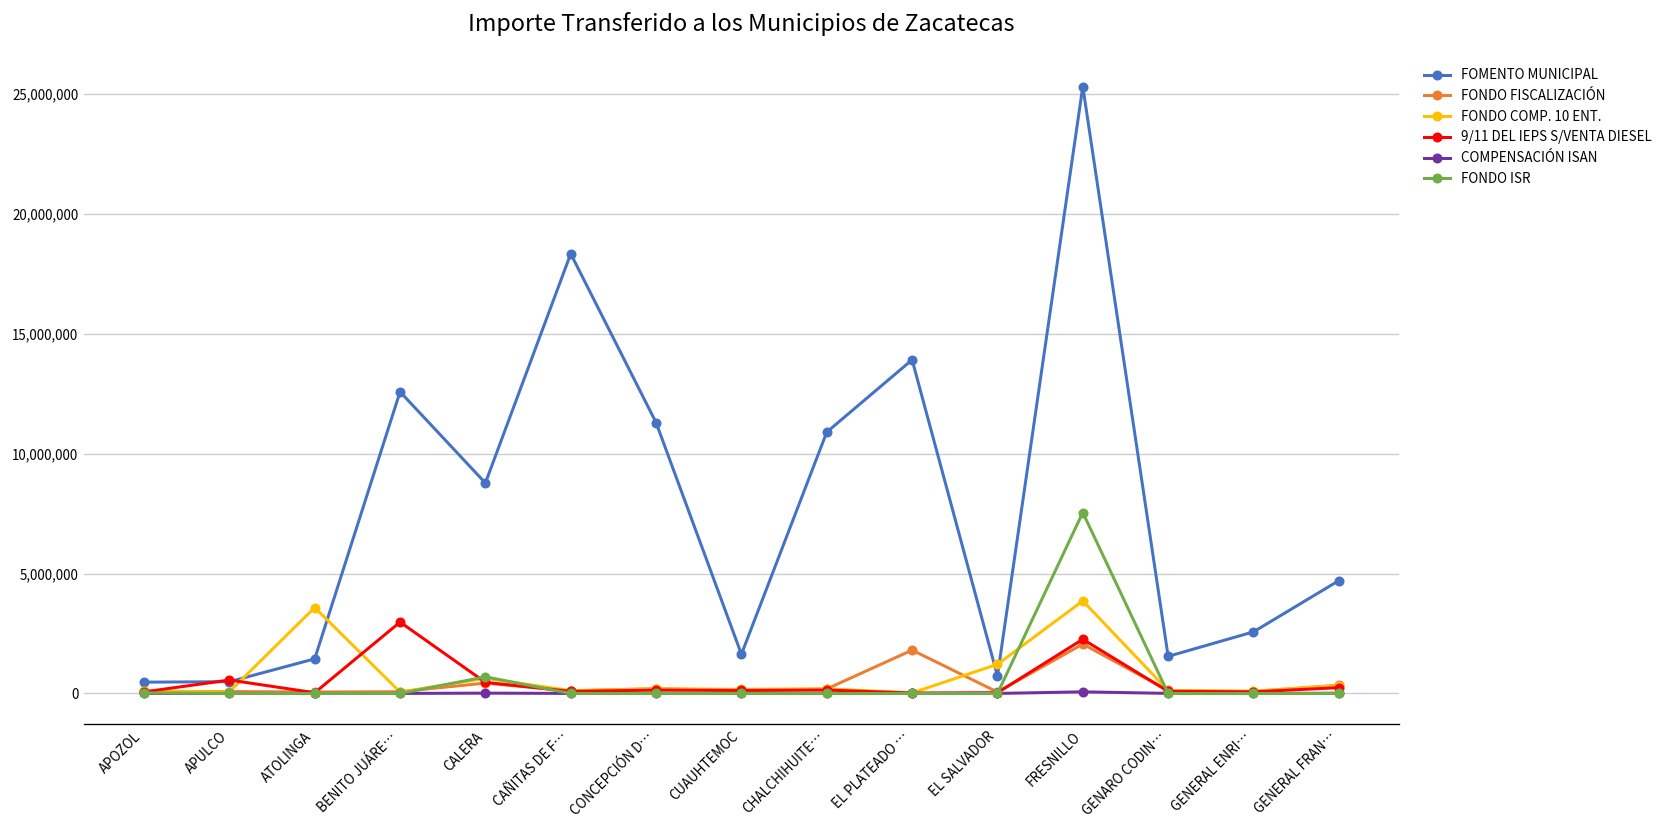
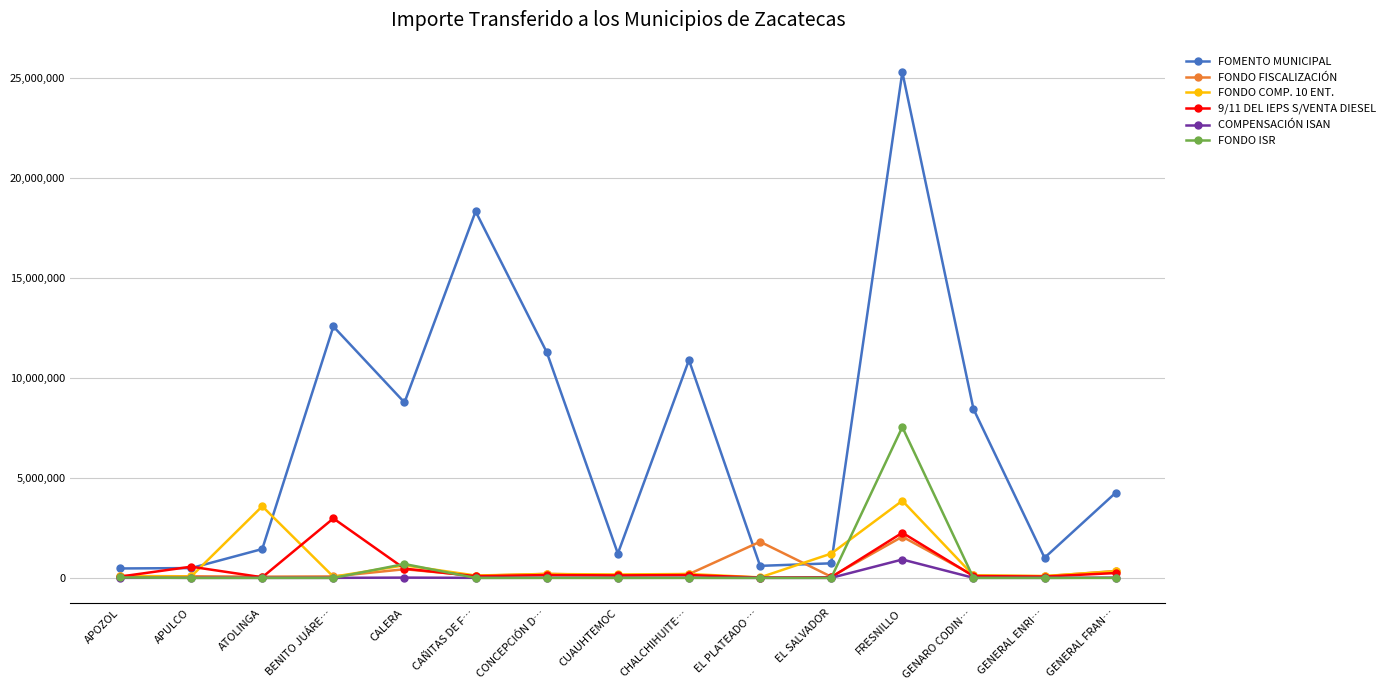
  {
    "FOMENTO MUNICIPAL": {
      "APOZOL": "500,000",
      "ATOLINGA": "1,400,000",
      "BENITO JUÁRE…": "12,600,000",
      "CALERA": "8,800,000",
      "CAÑITAS DE F…": "18,300,000",
      "CONCEPCIÓN D…": "11,300,000",
-     "CUAUHTEMOC": "1,600,000",
+     "CUAUHTEMOC": "1,200,000",
      "CHALCHIHUITE…": "10,900,000",
-     "EL PLATEADO …": "13,900,000",
+     "EL PLATEADO …": "600,000",
      "EL SALVADOR": "700,000",
      "FRESNILLO": "25,300,000",
-     "GENARO CODIN…": "1,500,000",
-     "GENERAL ENRI…": "2,600,000",
-     "GENERAL FRAN…": "4,700,000"
+     "GENARO CODIN…": "8,500,000",
+     "GENERAL ENRI…": "1,000,000",
+     "GENERAL FRAN…": "4,300,000"
    },
    "FONDO FISCALIZACIÓN": {
      "EL PLATEADO …": "1,800,000",
      "FRESNILLO": "2,100,000"
    },
    "FONDO COMP. 10 ENT.": {
      "ATOLINGA": "3,600,000",
      "EL SALVADOR": "1,200,000",
      "FRESNILLO": "3,900,000"
    },
    "9/11 DEL IEPS S/VENTA DIESEL": {
      "BENITO JUÁRE…": "3,000,000",
      "FRESNILLO": "2,300,000"
    },
    "COMPENSACIÓN ISAN": {
      "CALERA": "0",
-     "FRESNILLO": "100,000"
+     "FRESNILLO": "900,000"
    },
    "FONDO ISR": {
      "FRESNILLO": "7,500,000"
    }
  }
